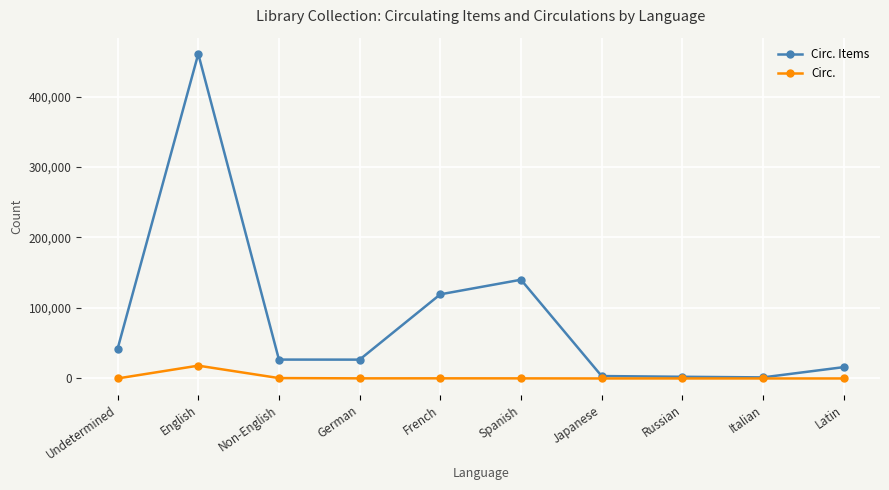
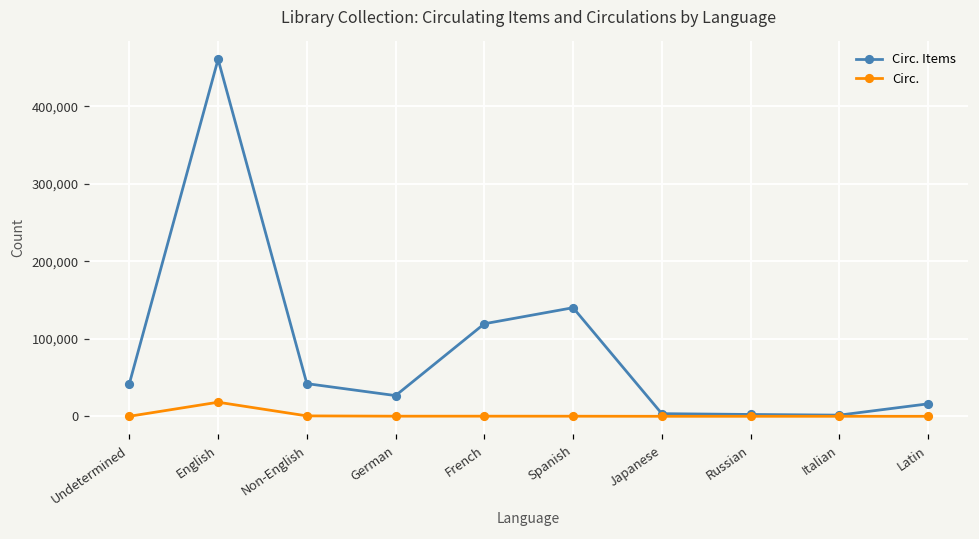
  {
    "Circ. Items": {
      "Undetermined": "40,000",
      "English": "460,000",
-     "Non-English": "30,000",
+     "Non-English": "40,000",
      "German": "30,000",
      "French": "120,000",
      "Spanish": "140,000",
      "Latin": "20,000"
    },
    "Circ.": {
      "Undetermined": "0",
      "English": "20,000",
      "Non-English": "0",
      "German": "0",
      "French": "0",
      "Spanish": "0",
      "Latin": "0"
    }
  }
